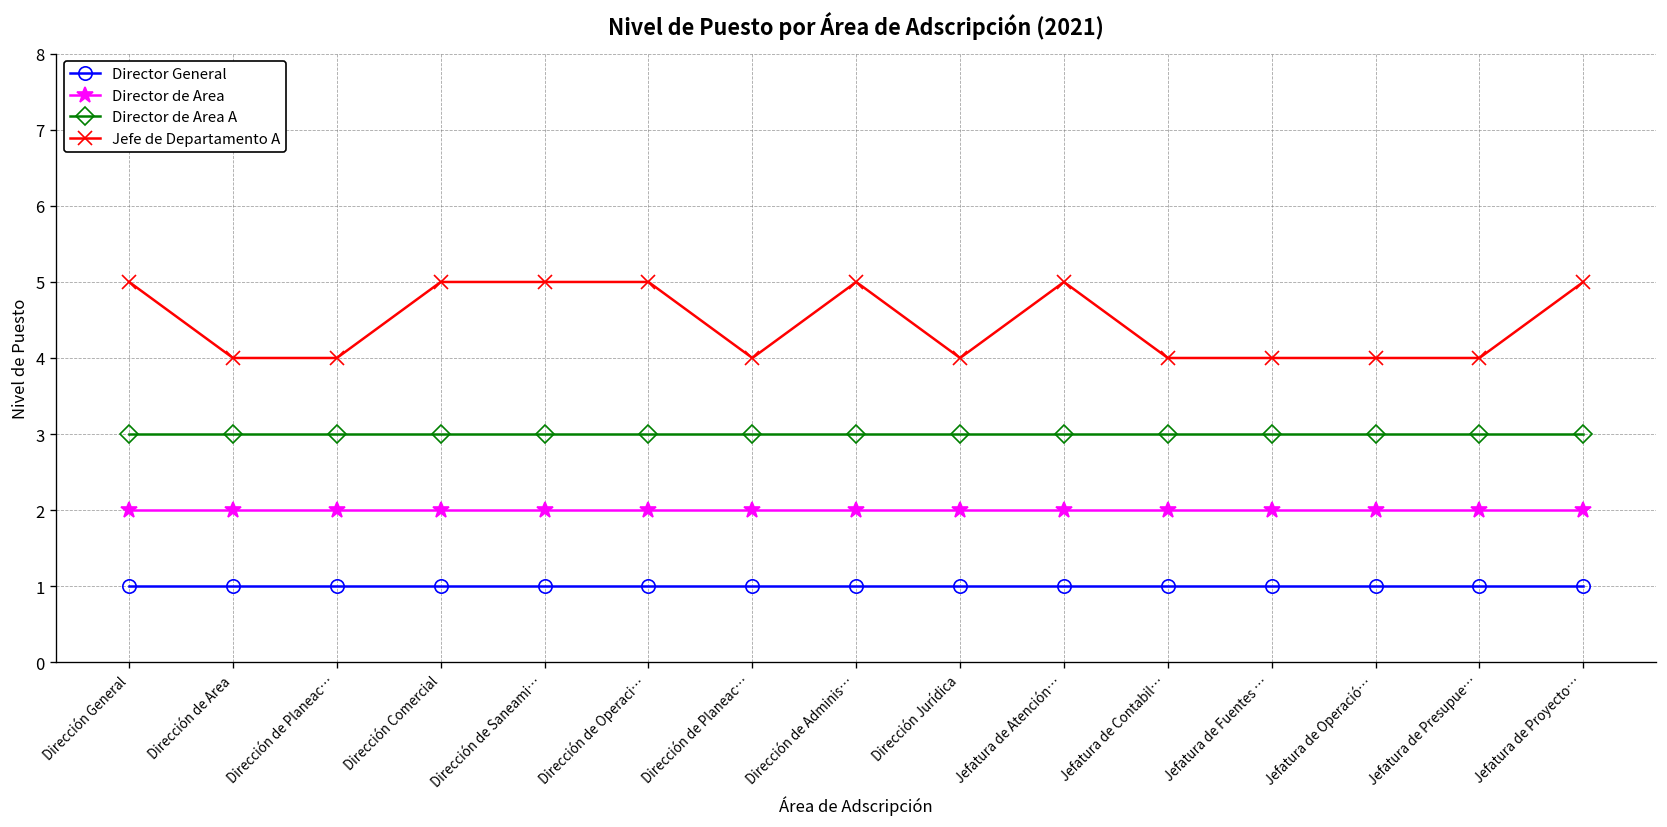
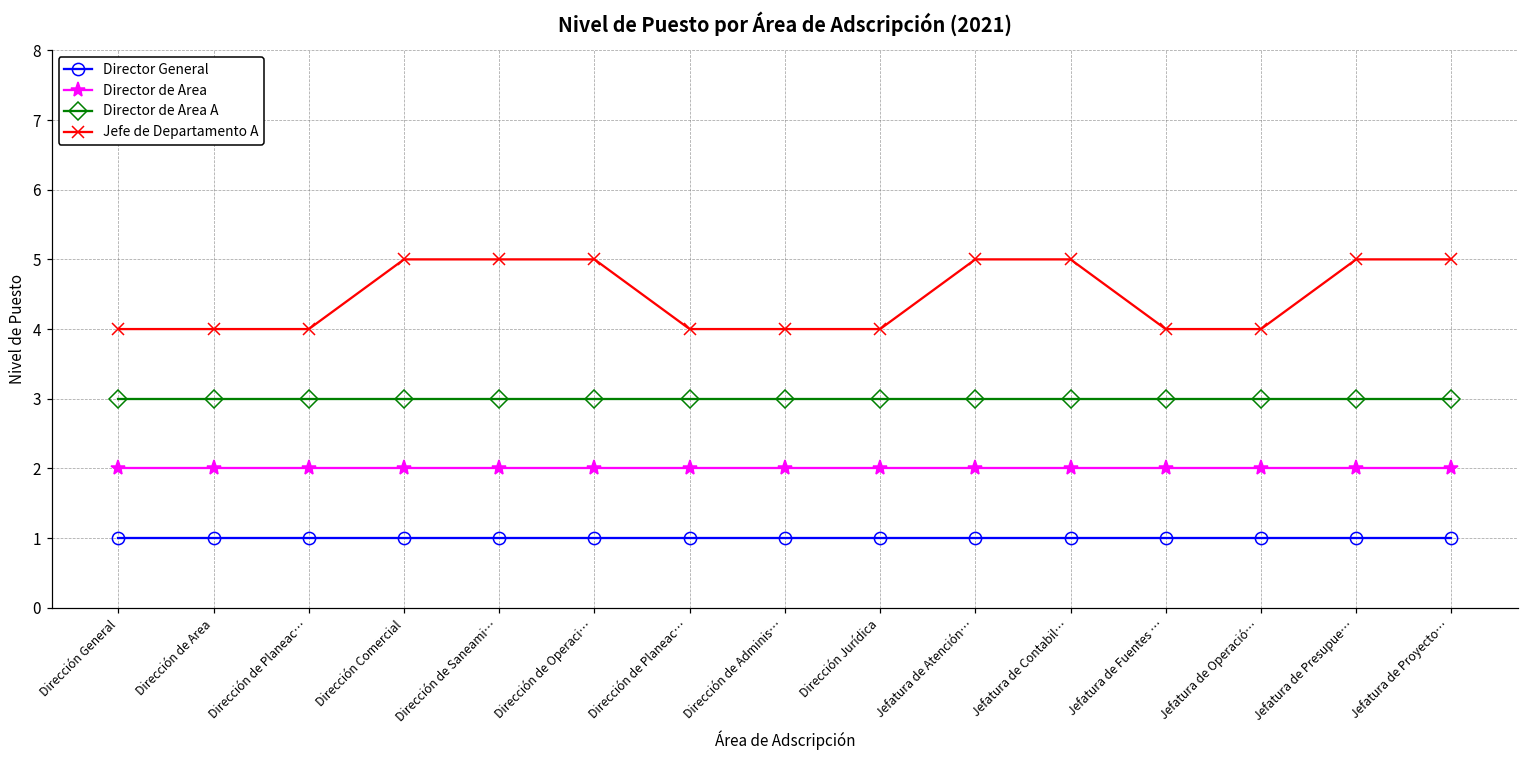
  {
    "Director General": {
      "Dirección General": 1,
      "Dirección de Area": 1,
      "Dirección Comercial": 1,
      "Dirección de Saneami…": 1,
      "Dirección de Operaci…": 1,
      "Dirección de Adminis…": 1,
      "Dirección Jurídica": 1,
      "Jefatura de Atención…": 1,
      "Jefatura de Contabil…": 1,
      "Jefatura de Fuentes …": 1,
      "Jefatura de Operació…": 1,
      "Jefatura de Presupue…": 1,
      "Jefatura de Proyecto…": 1
    },
    "Director de Area": {
      "Dirección General": 2,
      "Dirección de Area": 2,
      "Dirección Comercial": 2,
      "Dirección de Saneami…": 2,
      "Dirección de Operaci…": 2,
      "Dirección de Adminis…": 2,
      "Dirección Jurídica": 2,
      "Jefatura de Atención…": 2,
      "Jefatura de Contabil…": 2,
      "Jefatura de Fuentes …": 2,
      "Jefatura de Operació…": 2,
      "Jefatura de Presupue…": 2,
      "Jefatura de Proyecto…": 2
    },
    "Director de Area A": {
      "Dirección General": 3,
      "Dirección de Area": 3,
      "Dirección Comercial": 3,
      "Dirección de Saneami…": 3,
      "Dirección de Operaci…": 3,
      "Dirección de Adminis…": 3,
      "Dirección Jurídica": 3,
      "Jefatura de Atención…": 3,
      "Jefatura de Contabil…": 3,
      "Jefatura de Fuentes …": 3,
      "Jefatura de Operació…": 3,
      "Jefatura de Presupue…": 3,
      "Jefatura de Proyecto…": 3
    },
    "Jefe de Departamento A": {
-     "Dirección General": 5,
+     "Dirección General": 4,
      "Dirección de Area": 4,
      "Dirección Comercial": 5,
      "Dirección de Saneami…": 5,
      "Dirección de Operaci…": 5,
-     "Dirección de Adminis…": 5,
+     "Dirección de Adminis…": 4,
      "Dirección Jurídica": 4,
      "Jefatura de Atención…": 5,
-     "Jefatura de Contabil…": 4,
+     "Jefatura de Contabil…": 5,
      "Jefatura de Fuentes …": 4,
      "Jefatura de Operació…": 4,
-     "Jefatura de Presupue…": 4,
+     "Jefatura de Presupue…": 5,
      "Jefatura de Proyecto…": 5
    }
  }
